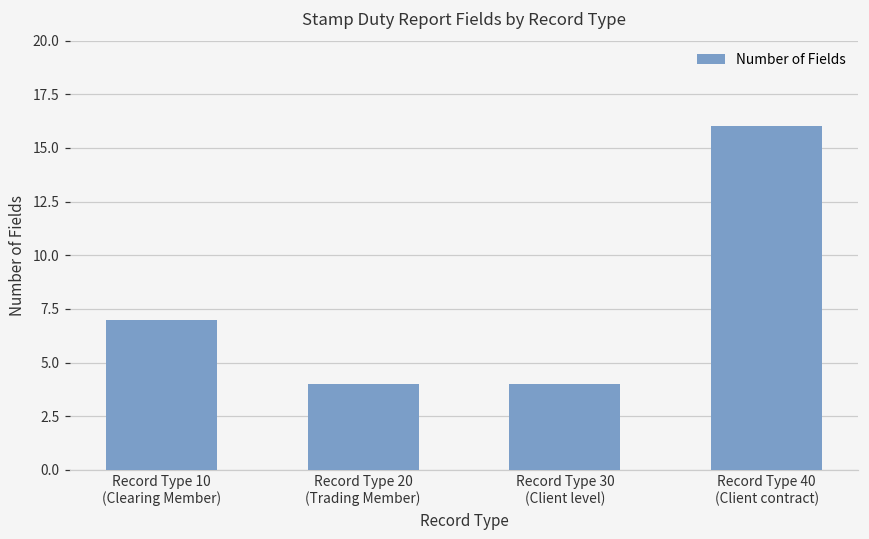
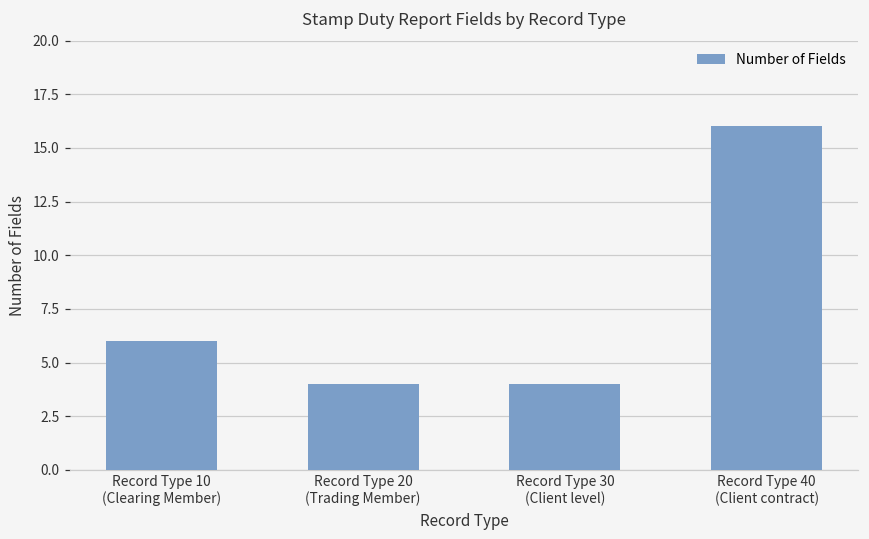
  {
-   "Record Type 10 (Clearing Member)": 7,
+   "Record Type 10 (Clearing Member)": 6,
    "Record Type 20 (Trading Member)": 4,
    "Record Type 30 (Client level)": 4,
    "Record Type 40 (Client contract)": 16
  }
